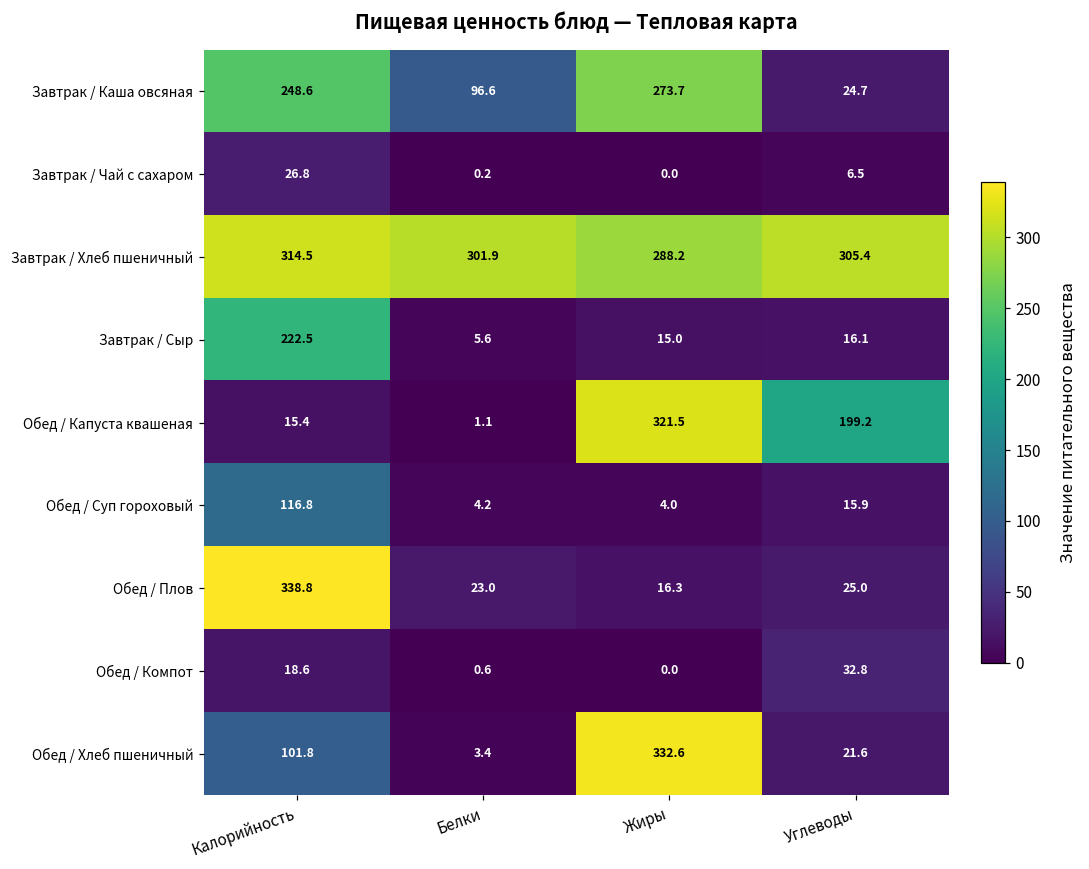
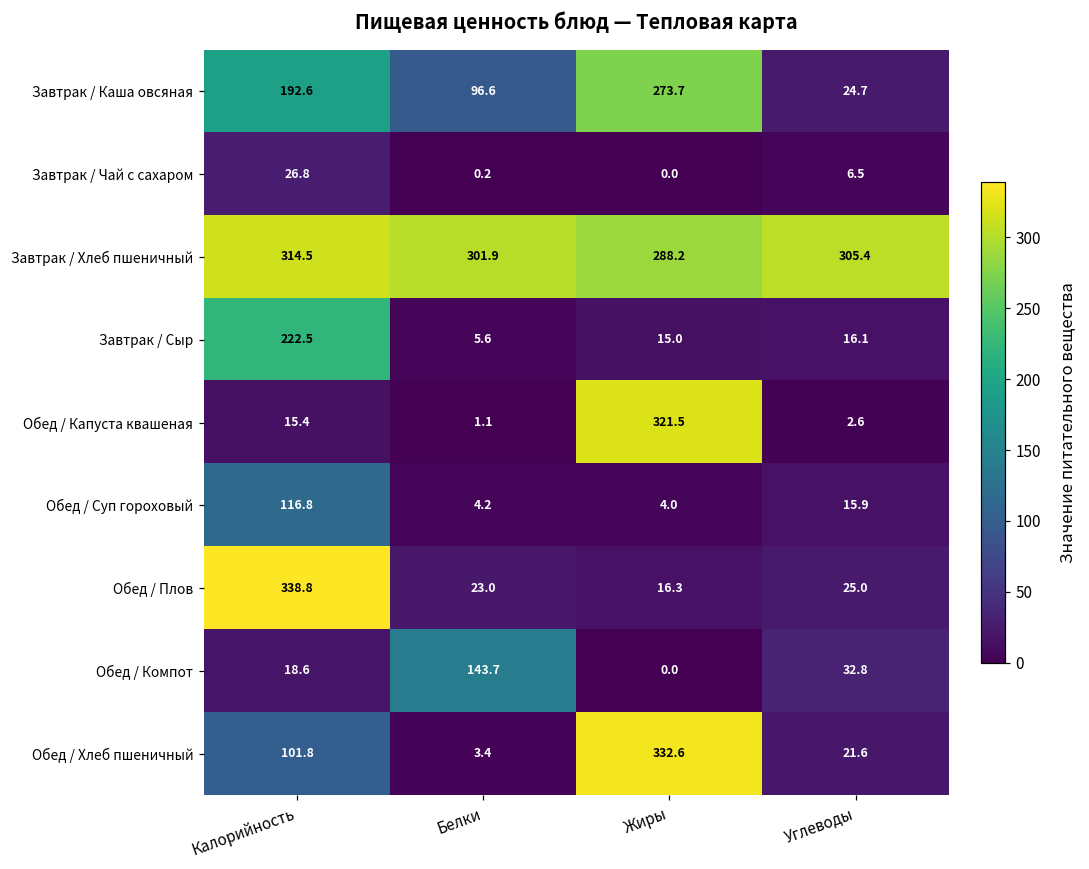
  {
    "Завтрак / Каша овсяная": {
-     "Калорийность": 248.6,
+     "Калорийность": 192.6,
      "Белки": 96.6,
      "Жиры": 273.7,
      "Углеводы": 24.7
    },
    "Завтрак / Чай с сахаром": {
      "Калорийность": 26.8,
      "Белки": 0.2,
      "Жиры": 0.0,
      "Углеводы": 6.5
    },
    "Завтрак / Хлеб пшеничный": {
      "Калорийность": 314.5,
      "Белки": 301.9,
      "Жиры": 288.2,
      "Углеводы": 305.4
    },
    "Завтрак / Сыр": {
      "Калорийность": 222.5,
      "Белки": 5.6,
      "Жиры": 15.0,
      "Углеводы": 16.1
    },
    "Обед / Капуста квашеная": {
      "Калорийность": 15.4,
      "Белки": 1.1,
      "Жиры": 321.5,
-     "Углеводы": 199.2
+     "Углеводы": 2.6
    },
    "Обед / Суп гороховый": {
      "Калорийность": 116.8,
      "Белки": 4.2,
      "Жиры": 4.0,
      "Углеводы": 15.9
    },
    "Обед / Плов": {
      "Калорийность": 338.8,
      "Белки": 23.0,
      "Жиры": 16.3,
      "Углеводы": 25.0
    },
    "Обед / Компот": {
      "Калорийность": 18.6,
-     "Белки": 0.6,
+     "Белки": 143.7,
      "Жиры": 0.0,
      "Углеводы": 32.8
    },
    "Обед / Хлеб пшеничный": {
      "Калорийность": 101.8,
      "Белки": 3.4,
      "Жиры": 332.6,
      "Углеводы": 21.6
    }
  }
